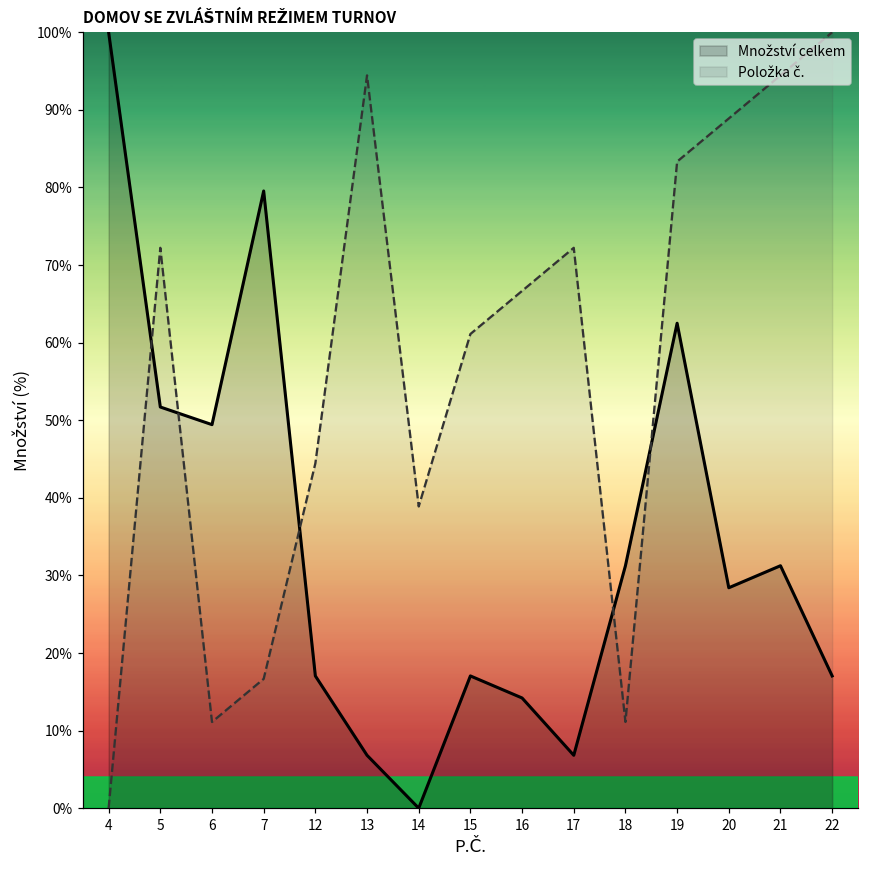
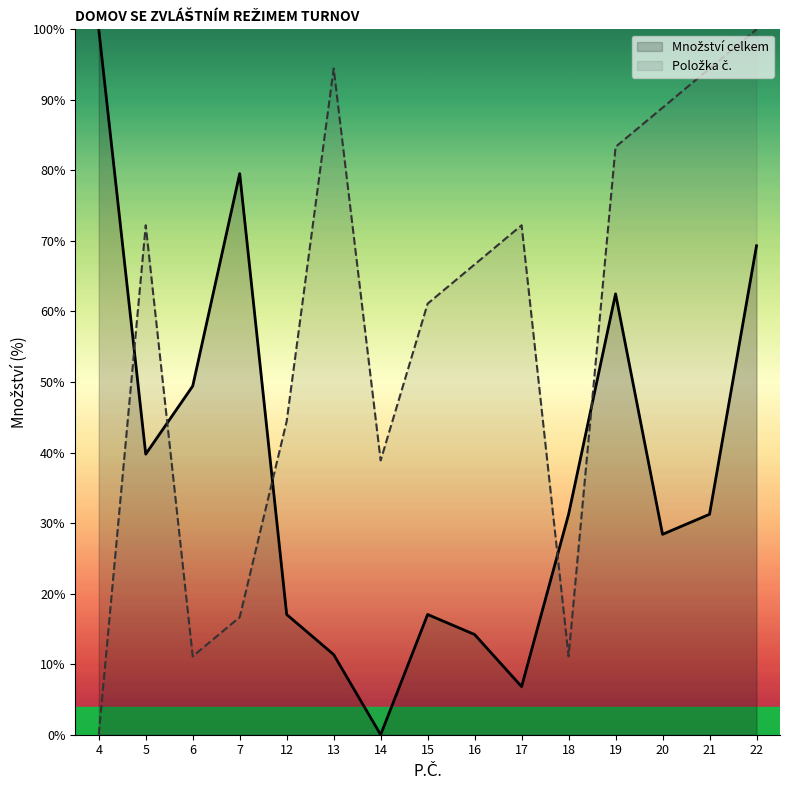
  {
    "Množství celkem": {
      "4": "100%",
-     "5": "52%",
+     "5": "40%",
      "6": "49%",
      "7": "80%",
      "12": "17%",
-     "13": "7%",
+     "13": "11%",
      "15": "17%",
      "16": "14%",
      "17": "7%",
      "18": "31%",
      "19": "63%",
      "20": "28%",
      "21": "31%",
-     "22": "17%"
+     "22": "69%"
    },
    "Položka č.": {
      "5": "72%",
      "6": "11%",
      "7": "17%",
      "12": "44%",
      "13": "94%",
      "14": "39%",
      "15": "61%",
      "16": "67%",
      "17": "72%",
      "18": "11%",
      "19": "83%",
      "20": "89%",
      "22": "100%"
    }
  }
